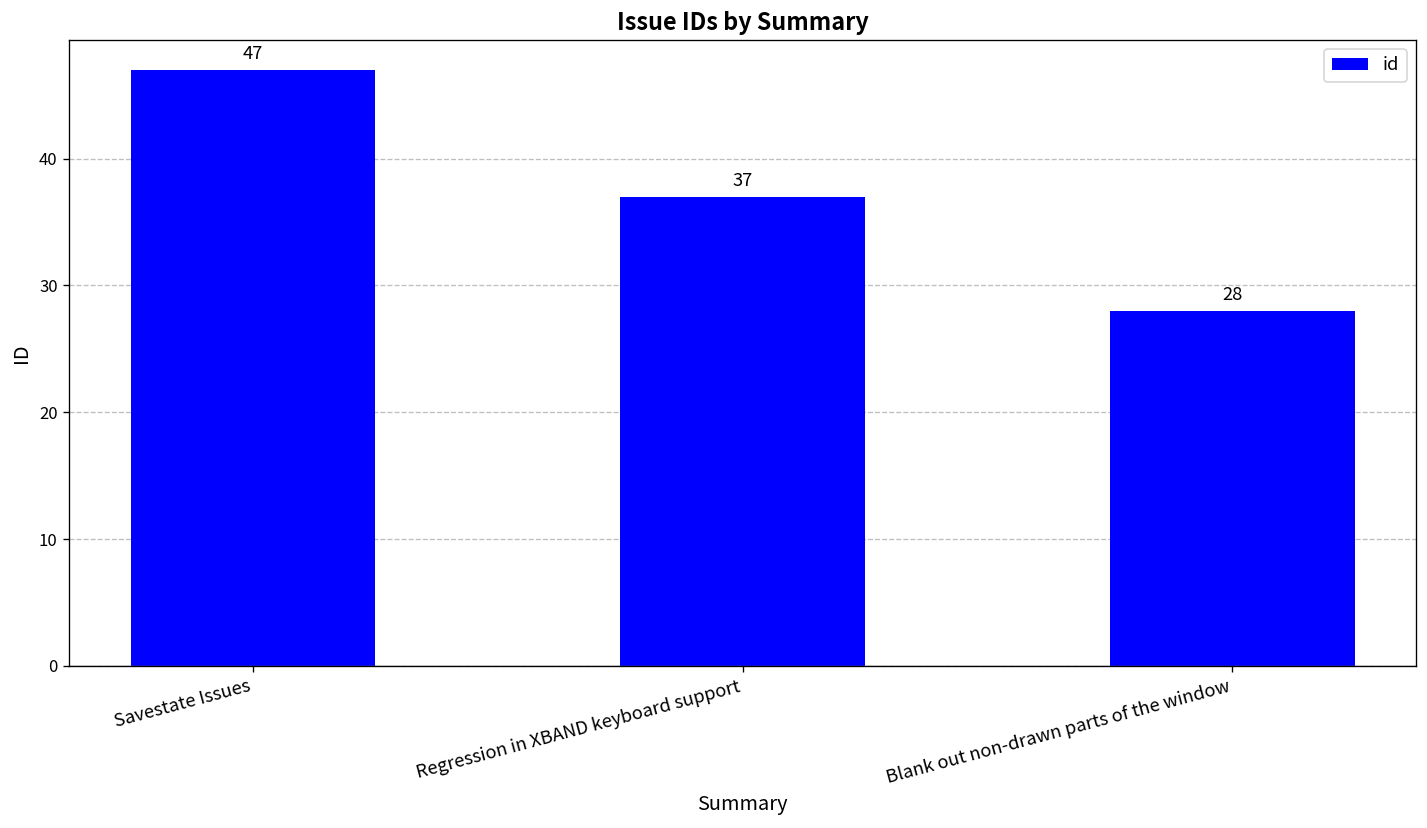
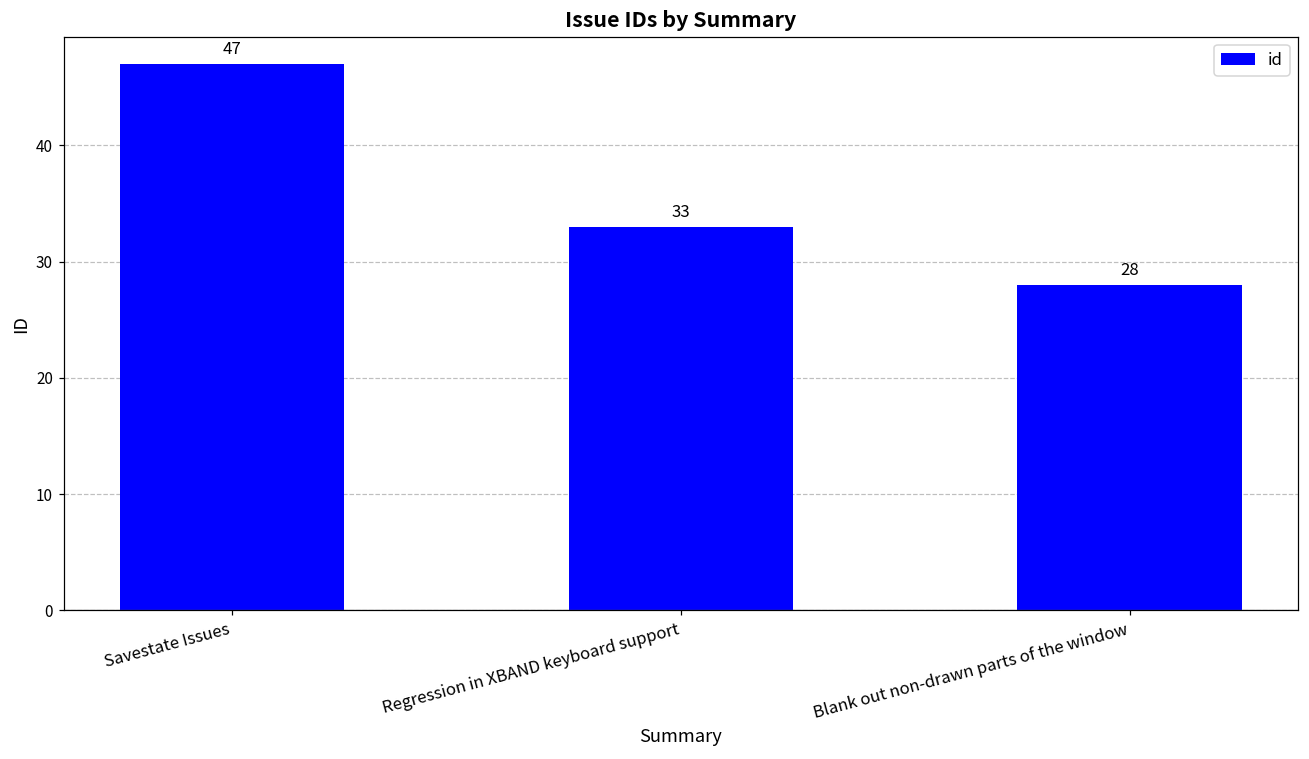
  {
    "Savestate Issues": 47,
-   "Regression in XBAND keyboard support": 37,
+   "Regression in XBAND keyboard support": 33,
    "Blank out non-drawn parts of the window": 28
  }
